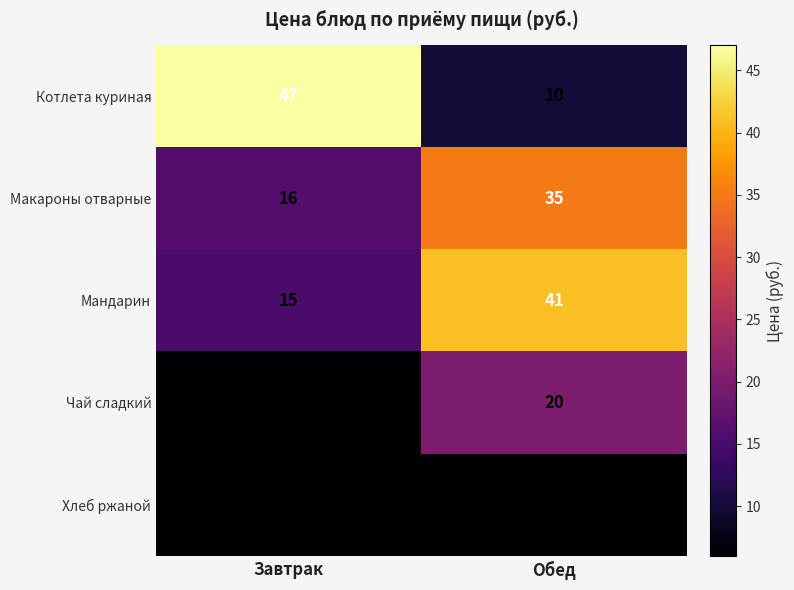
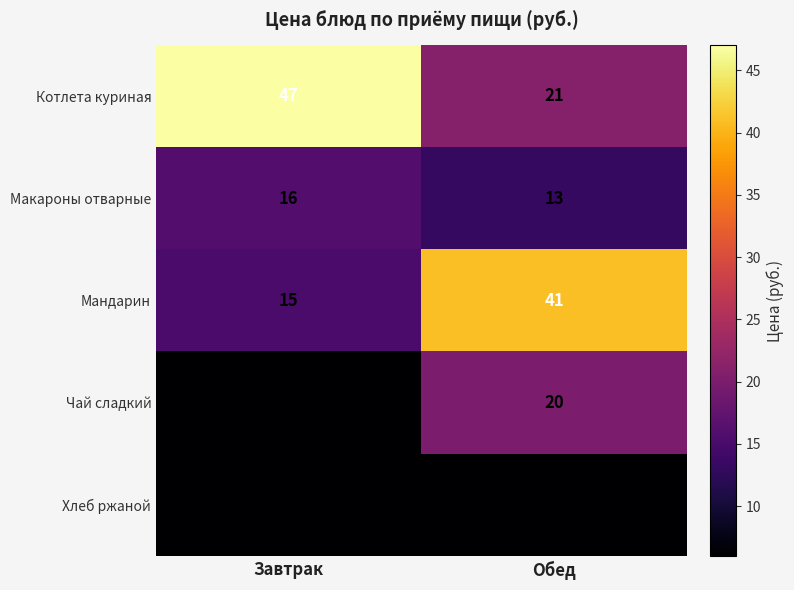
  {
    "Котлета куриная": {
      "Завтрак": 47,
-     "Обед": 10
+     "Обед": 21
    },
    "Макароны отварные": {
      "Завтрак": 16,
-     "Обед": 35
+     "Обед": 13
    },
    "Мандарин": {
      "Завтрак": 15,
      "Обед": 41
    },
    "Чай сладкий": {
      "Обед": 20
    }
  }
